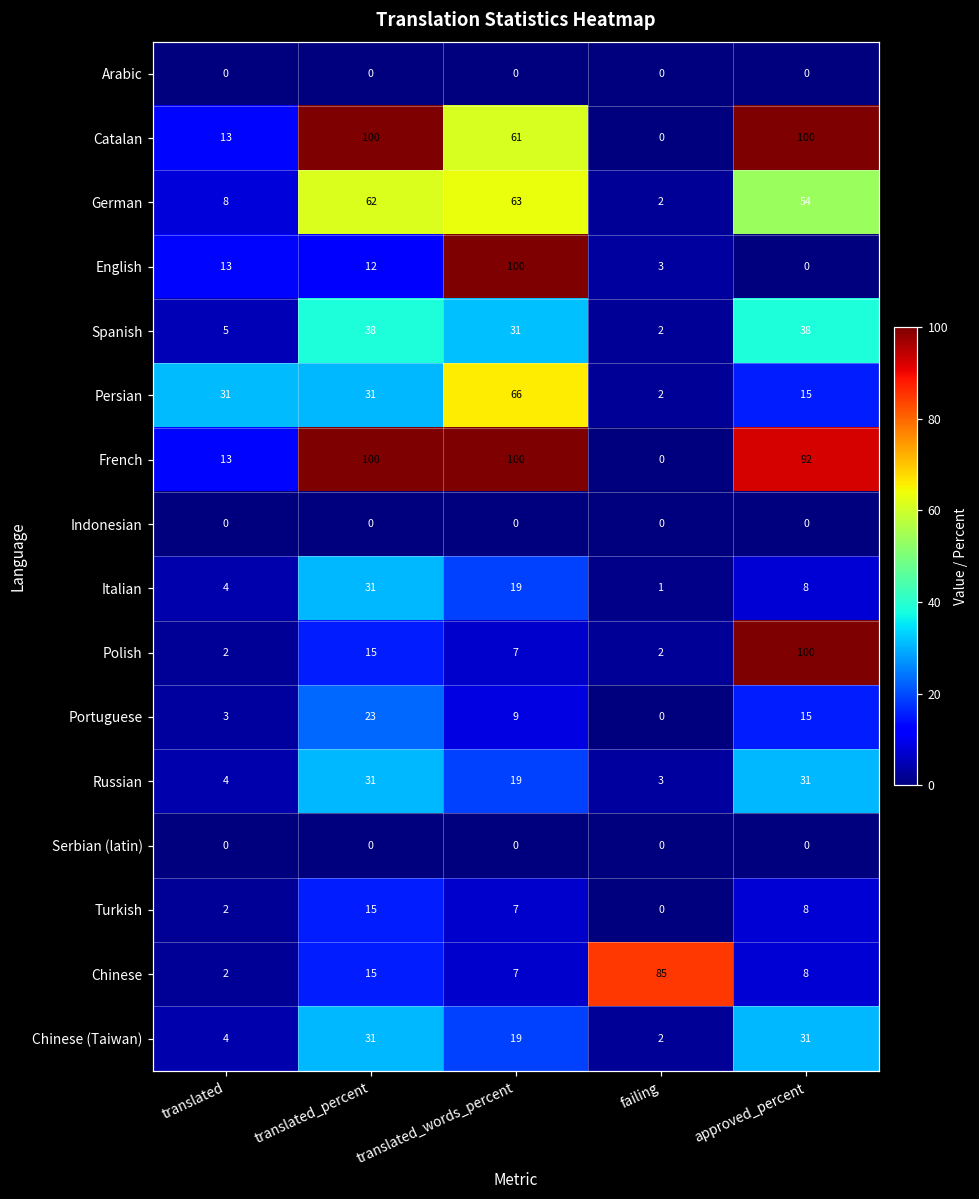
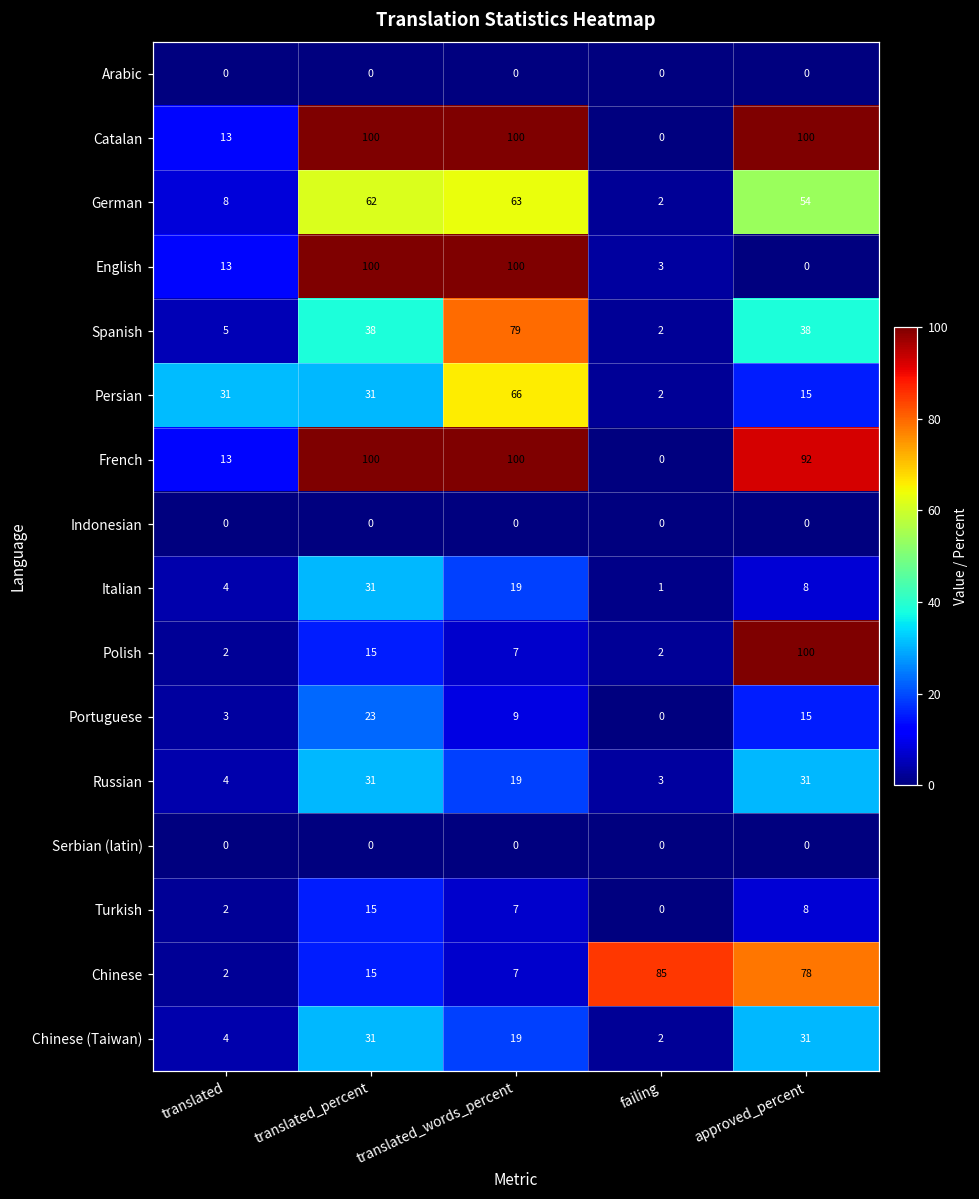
  {
    "Arabic": {
      "translated": 0,
      "translated_percent": 0,
      "translated_words_percent": 0,
      "failing": 0,
      "approved_percent": 0
    },
    "Catalan": {
      "translated": 13,
      "translated_percent": 100,
-     "translated_words_percent": 61,
+     "translated_words_percent": 100,
      "failing": 0,
      "approved_percent": 100
    },
    "German": {
      "translated": 8,
      "translated_percent": 62,
      "translated_words_percent": 63,
      "failing": 2,
      "approved_percent": 54
    },
    "English": {
      "translated": 13,
-     "translated_percent": 12,
+     "translated_percent": 100,
      "translated_words_percent": 100,
      "failing": 3,
      "approved_percent": 0
    },
    "Spanish": {
      "translated": 5,
      "translated_percent": 38,
-     "translated_words_percent": 31,
+     "translated_words_percent": 79,
      "failing": 2,
      "approved_percent": 38
    },
    "Persian": {
      "translated": 31,
      "translated_percent": 31,
      "translated_words_percent": 66,
      "failing": 2,
      "approved_percent": 15
    },
    "French": {
      "translated": 13,
      "translated_percent": 100,
      "translated_words_percent": 100,
      "failing": 0,
      "approved_percent": 92
    },
    "Indonesian": {
      "translated": 0,
      "translated_percent": 0,
      "translated_words_percent": 0,
      "failing": 0,
      "approved_percent": 0
    },
    "Italian": {
      "translated": 4,
      "translated_percent": 31,
      "translated_words_percent": 19,
      "failing": 1,
      "approved_percent": 8
    },
    "Polish": {
      "translated": 2,
      "translated_percent": 15,
      "translated_words_percent": 7,
      "failing": 2,
      "approved_percent": 100
    },
    "Portuguese": {
      "translated": 3,
      "translated_percent": 23,
      "translated_words_percent": 9,
      "failing": 0,
      "approved_percent": 15
    },
    "Russian": {
      "translated": 4,
      "translated_percent": 31,
      "translated_words_percent": 19,
      "failing": 3,
      "approved_percent": 31
    },
    "Serbian (latin)": {
      "translated": 0,
      "translated_percent": 0,
      "translated_words_percent": 0,
      "failing": 0,
      "approved_percent": 0
    },
    "Turkish": {
      "translated": 2,
      "translated_percent": 15,
      "translated_words_percent": 7,
      "failing": 0,
      "approved_percent": 8
    },
    "Chinese": {
      "translated": 2,
      "translated_percent": 15,
      "translated_words_percent": 7,
      "failing": 85,
-     "approved_percent": 8
+     "approved_percent": 78
    },
    "Chinese (Taiwan)": {
      "translated": 4,
      "translated_percent": 31,
      "translated_words_percent": 19,
      "failing": 2,
      "approved_percent": 31
    }
  }
